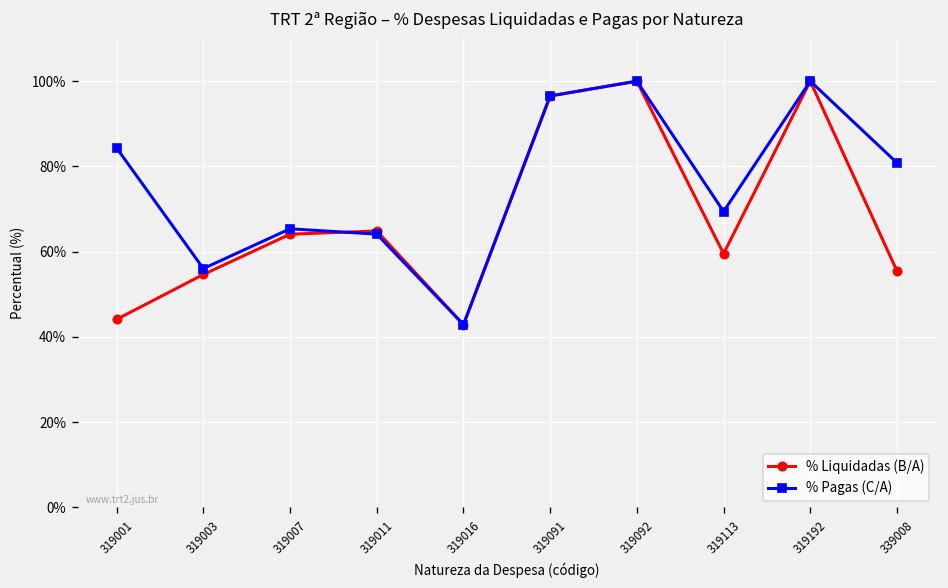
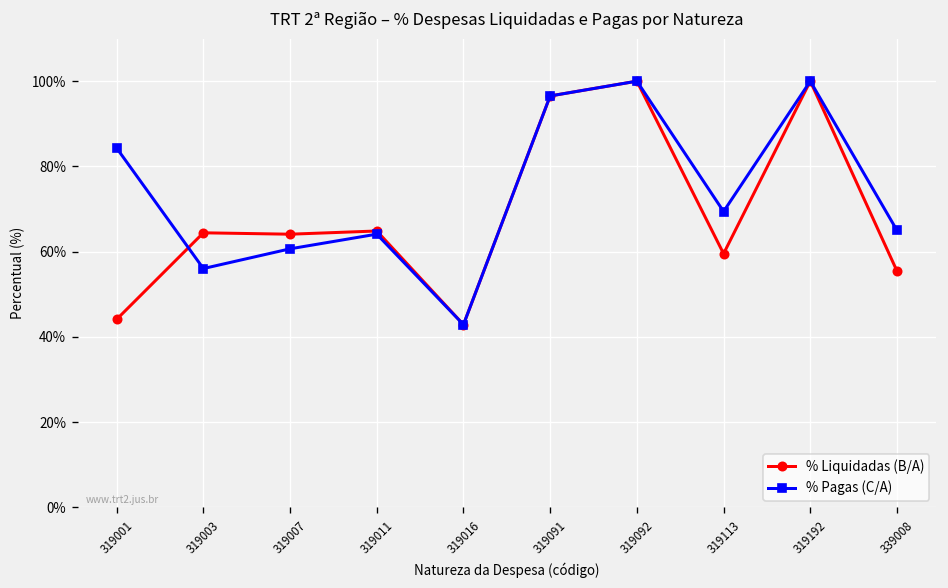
  {
    "% Liquidadas (B/A)": {
      "319001": "44%",
-     "319003": "55%",
+     "319003": "64%",
      "319007": "64%",
      "319011": "65%",
      "319113": "60%",
      "339008": "55%"
    },
    "% Pagas (C/A)": {
      "319001": "84%",
      "319003": "56%",
-     "319007": "65%",
+     "319007": "61%",
      "319011": "64%",
      "319113": "69%",
-     "339008": "81%"
+     "339008": "65%"
    }
  }
